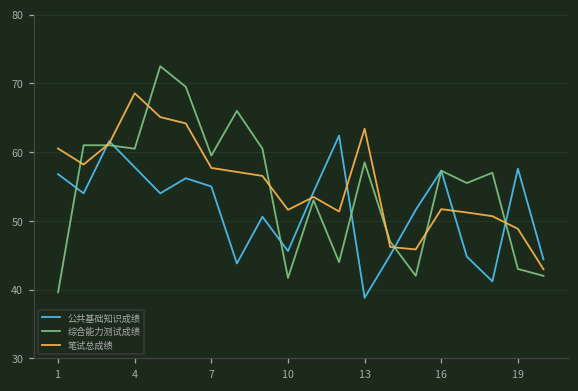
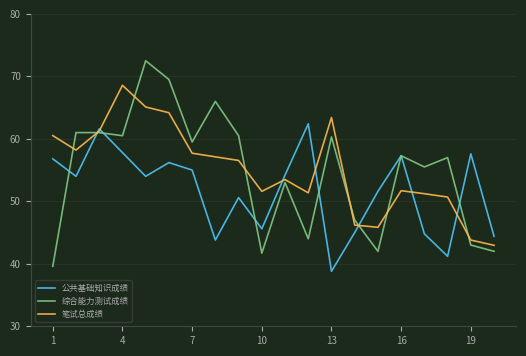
  {
    "公共基础知识成绩": {
      "1": 57,
      "4": 58,
      "7": 55,
      "10": 46,
      "13": 39,
      "19": 58
    },
    "综合能力测试成绩": {
      "1": 40,
      "4": 61,
      "7": 60,
      "10": 42,
-     "13": 59,
+     "13": 60,
      "19": 43
    },
    "笔试总成绩": {
      "1": 61,
      "4": 69,
      "7": 58,
      "10": 52,
      "13": 63,
      "16": 52,
-     "19": 49
+     "19": 44
    }
  }
